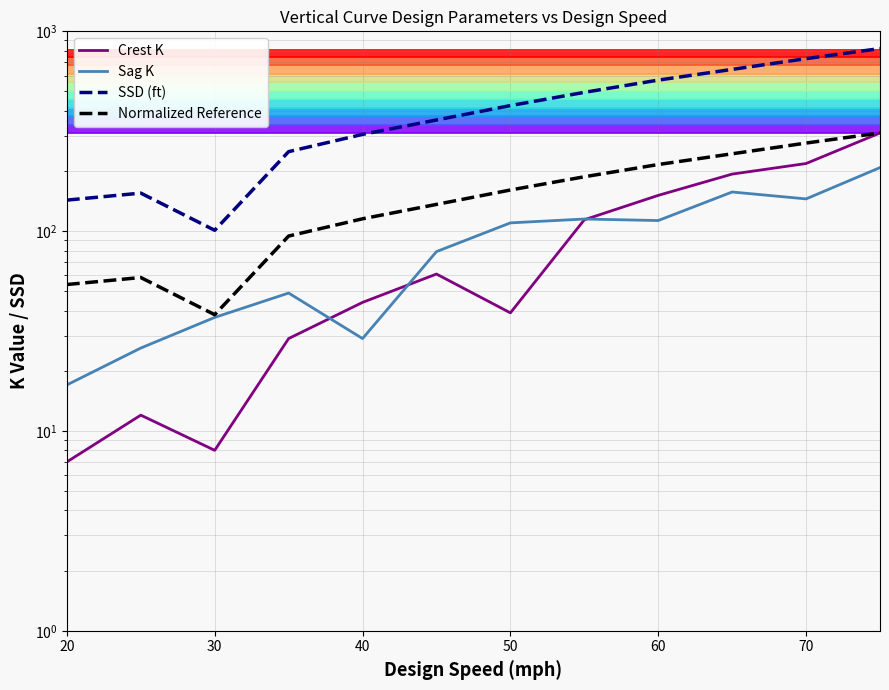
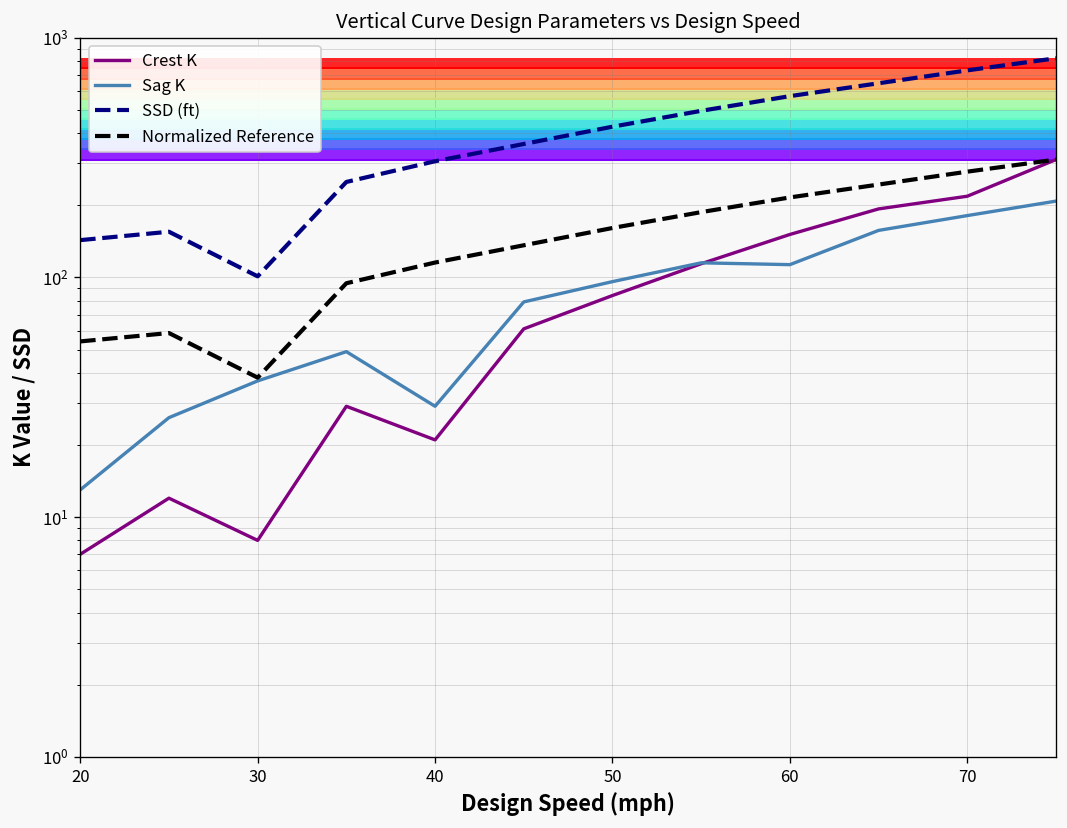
  {
    "Crest K": {
      "20": 7,
      "30": 8,
-     "40": 44,
-     "50": 39,
+     "40": 21,
+     "50": 84,
      "60": 150,
      "70": 220
    },
    "Sag K": {
-     "20": 17,
+     "20": 13,
      "30": 37,
      "40": 29,
-     "50": 110,
+     "50": 100,
      "60": 110,
-     "70": 150
+     "70": 180
    },
    "SSD (ft)": {
      "20": 140,
      "30": 100
    },
    "Normalized Reference": {
      "20": 54,
      "30": 38,
      "40": 120,
      "50": 160,
      "60": 220,
      "70": 280
    }
  }
